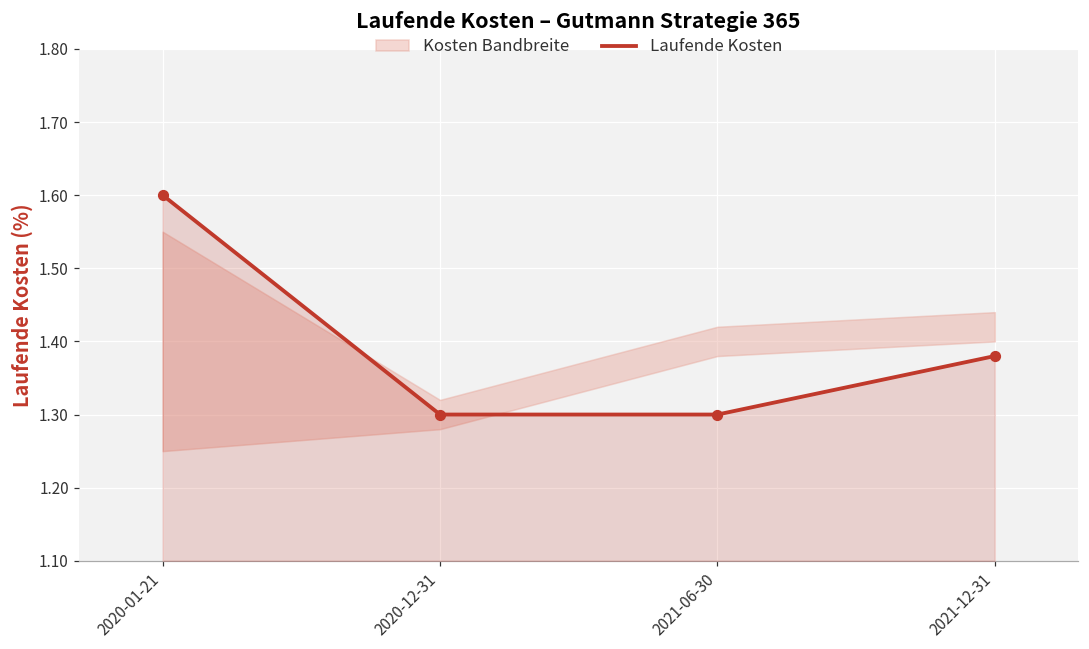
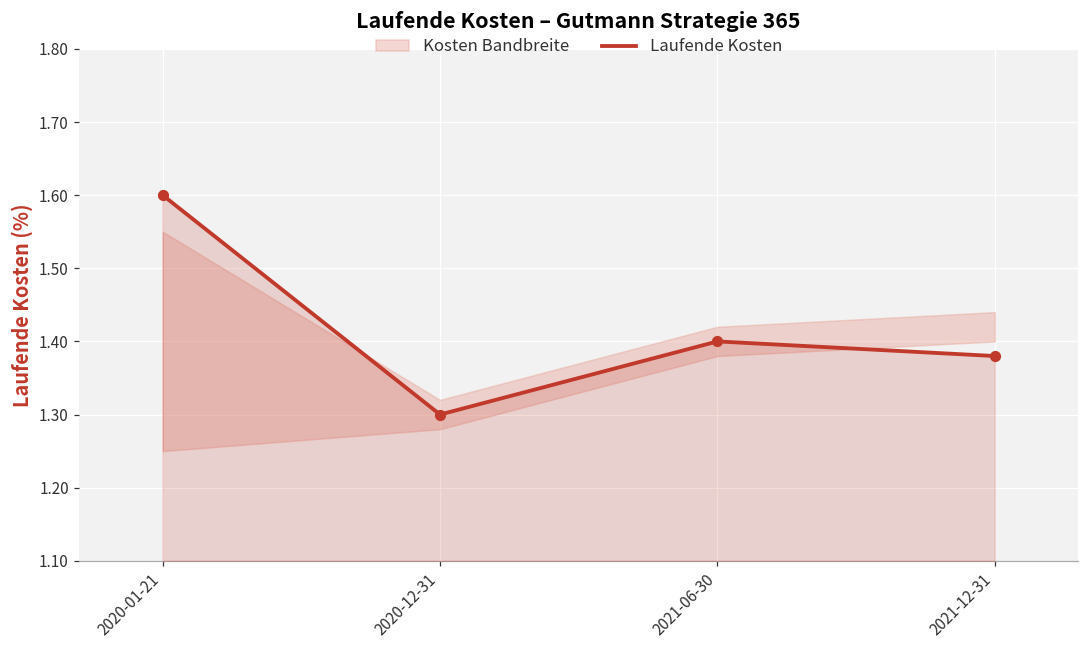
  {
    "Laufende Kosten": {
      "2020-01-21": 1.6,
      "2020-12-31": 1.3,
-     "2021-06-30": 1.3,
+     "2021-06-30": 1.4,
      "2021-12-31": 1.38
    }
  }
